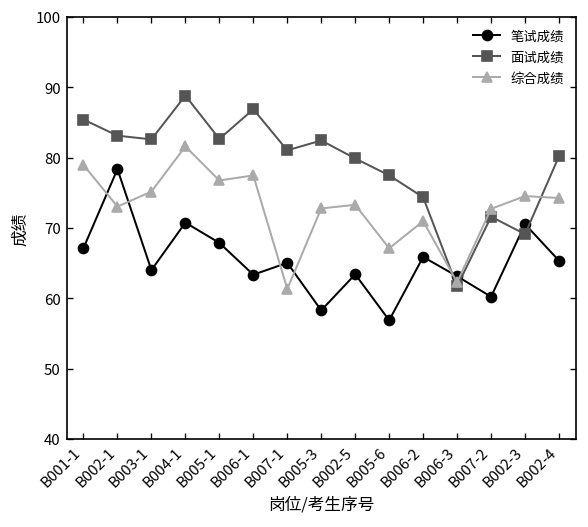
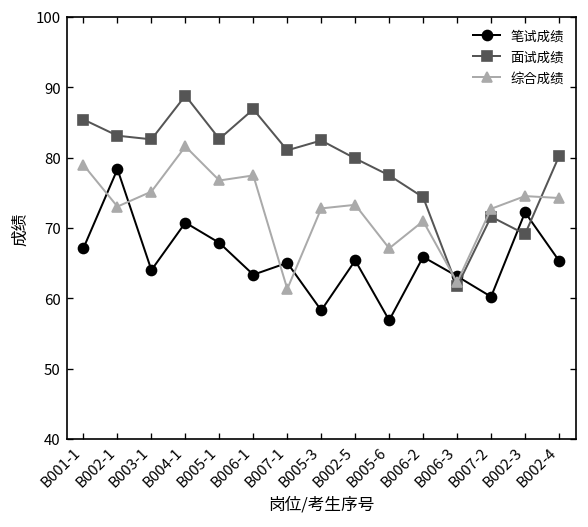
  {
    "笔试成绩": {
      "B001-1": 67,
      "B002-1": 78,
      "B003-1": 64,
      "B004-1": 71,
      "B005-1": 68,
      "B006-1": 63,
      "B007-1": 65,
      "B005-3": 58,
-     "B002-5": 63,
+     "B002-5": 65,
      "B005-6": 57,
      "B006-2": 66,
      "B006-3": 63,
      "B007-2": 60,
-     "B002-3": 71,
+     "B002-3": 72,
      "B002-4": 65
    },
    "面试成绩": {
      "B001-1": 85,
      "B002-1": 83,
      "B003-1": 83,
      "B004-1": 89,
      "B005-1": 83,
      "B006-1": 87,
      "B007-1": 81,
      "B005-3": 82,
      "B002-5": 80,
      "B005-6": 77,
      "B006-2": 74,
      "B006-3": 62,
      "B007-2": 72,
      "B002-3": 69,
      "B002-4": 80
    },
    "综合成绩": {
      "B001-1": 79,
      "B002-1": 73,
      "B003-1": 75,
      "B004-1": 82,
      "B005-1": 77,
      "B006-1": 77,
      "B007-1": 61,
      "B005-3": 73,
      "B002-5": 73,
      "B005-6": 67,
      "B006-2": 71,
      "B006-3": 62,
      "B007-2": 73,
      "B002-3": 75,
      "B002-4": 74
    }
  }
